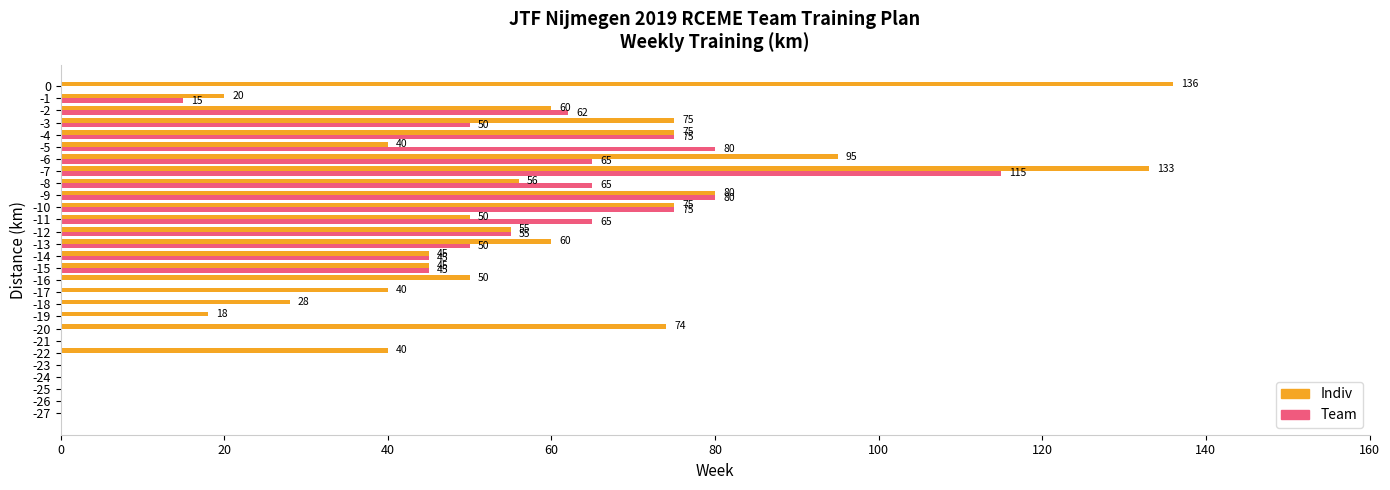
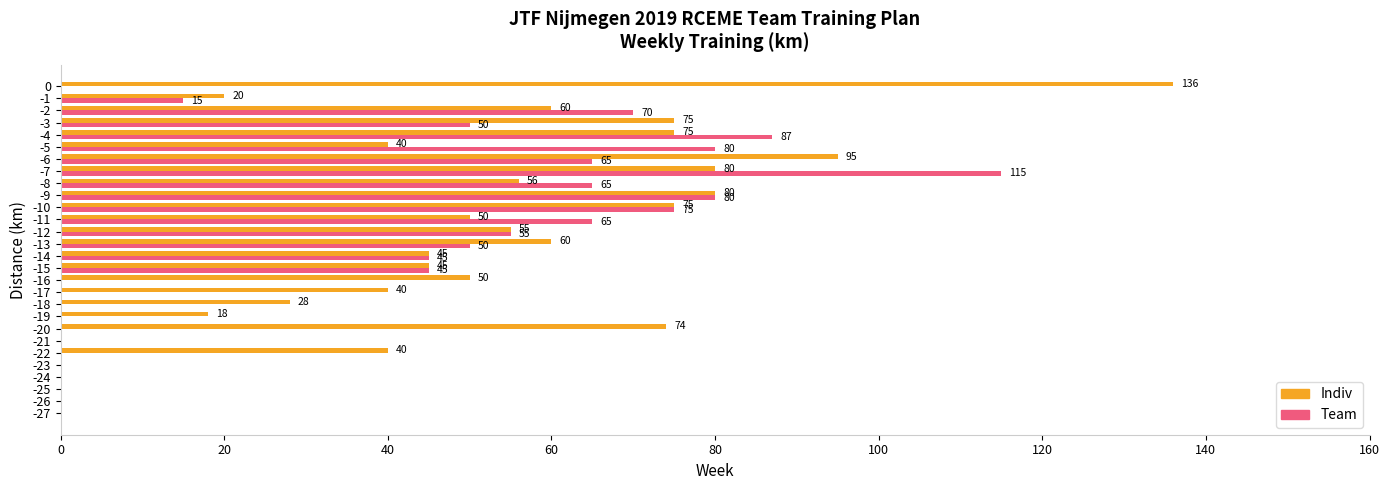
  {
    "Indiv": {
      "0": 136,
      "-1": 20,
      "-2": 60,
      "-3": 75,
      "-4": 75,
      "-5": 40,
      "-6": 95,
-     "-7": 133,
+     "-7": 80,
      "-8": 56,
      "-11": 50,
      "-13": 60,
      "-16": 50,
      "-17": 40,
      "-18": 28,
      "-19": 18,
      "-20": 74,
      "-22": 40
    },
    "Team": {
      "-1": 15,
-     "-2": 62,
+     "-2": 70,
      "-3": 50,
-     "-4": 75,
+     "-4": 87,
      "-5": 80,
      "-6": 65,
      "-7": 115,
      "-8": 65,
      "-11": 65,
      "-13": 50
    }
  }
